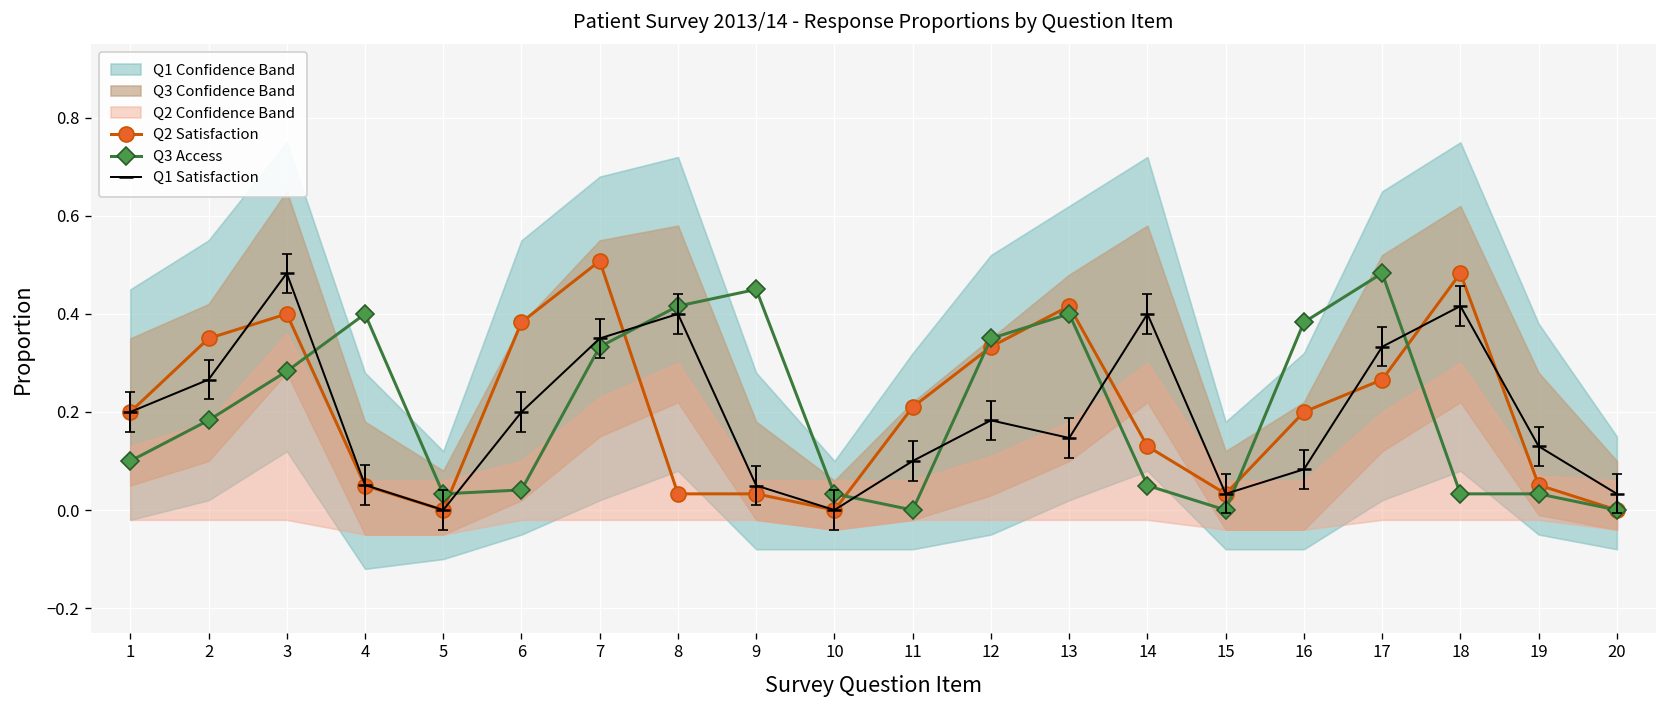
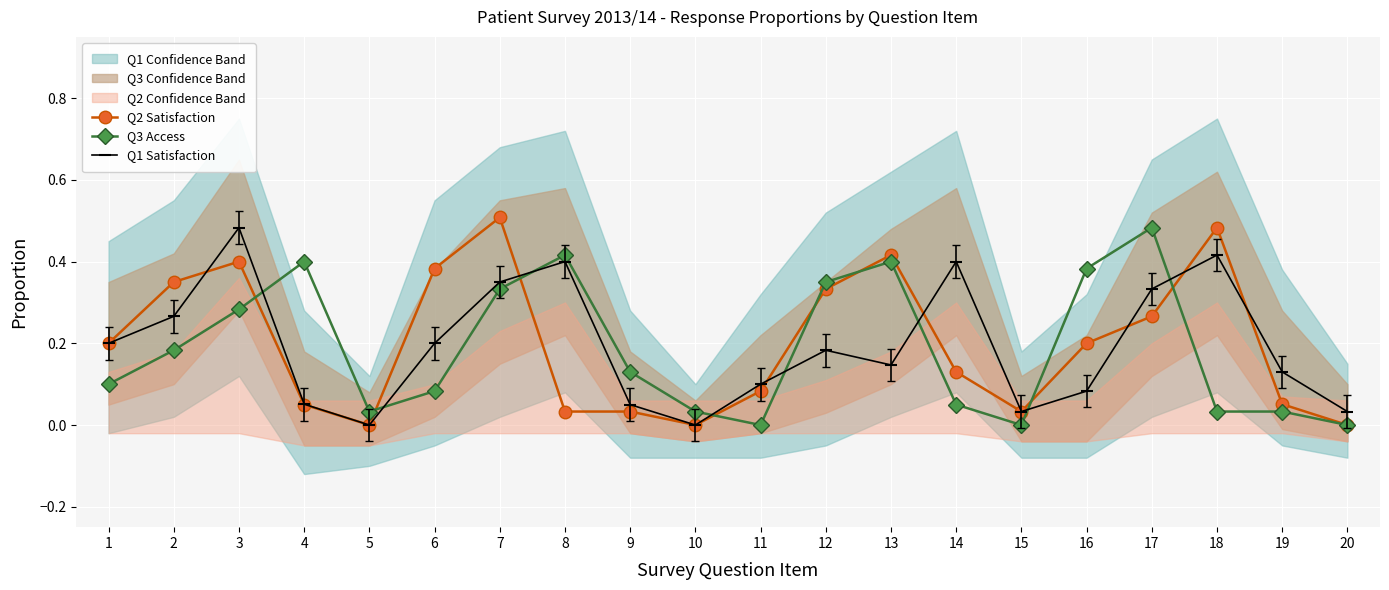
  {
    "Q2 Satisfaction": {
      "2": 0.35,
      "3": 0.40,
      "7": 0.51,
      "8": 0.03,
      "9": 0.03,
-     "11": 0.21,
+     "11": 0.08,
      "12": 0.33,
      "13": 0.42,
      "14": 0.13,
      "16": 0.20,
      "17": 0.27,
      "18": 0.48,
      "19": 0.05
    },
    "Q3 Access": {
      "1": 0.10,
      "3": 0.28,
      "4": 0.40,
      "5": 0.03,
-     "6": 0.04,
+     "6": 0.08,
      "7": 0.33,
      "8": 0.42,
-     "9": 0.45,
+     "9": 0.13,
      "10": 0.03,
      "11": 0.00,
      "13": 0.40,
      "14": 0.05,
      "15": 0.00,
      "16": 0.38,
      "17": 0.48,
      "18": 0.03,
      "19": 0.03
    },
    "Q1 Satisfaction": {
      "2": 0.27,
      "3": 0.48,
      "6": 0.20,
      "7": 0.35,
      "8": 0.40,
      "9": 0.05,
      "11": 0.10,
      "12": 0.18,
      "13": 0.15,
      "14": 0.40,
      "16": 0.08,
      "17": 0.33,
      "18": 0.42,
      "19": 0.13,
      "20": 0.03
    }
  }
